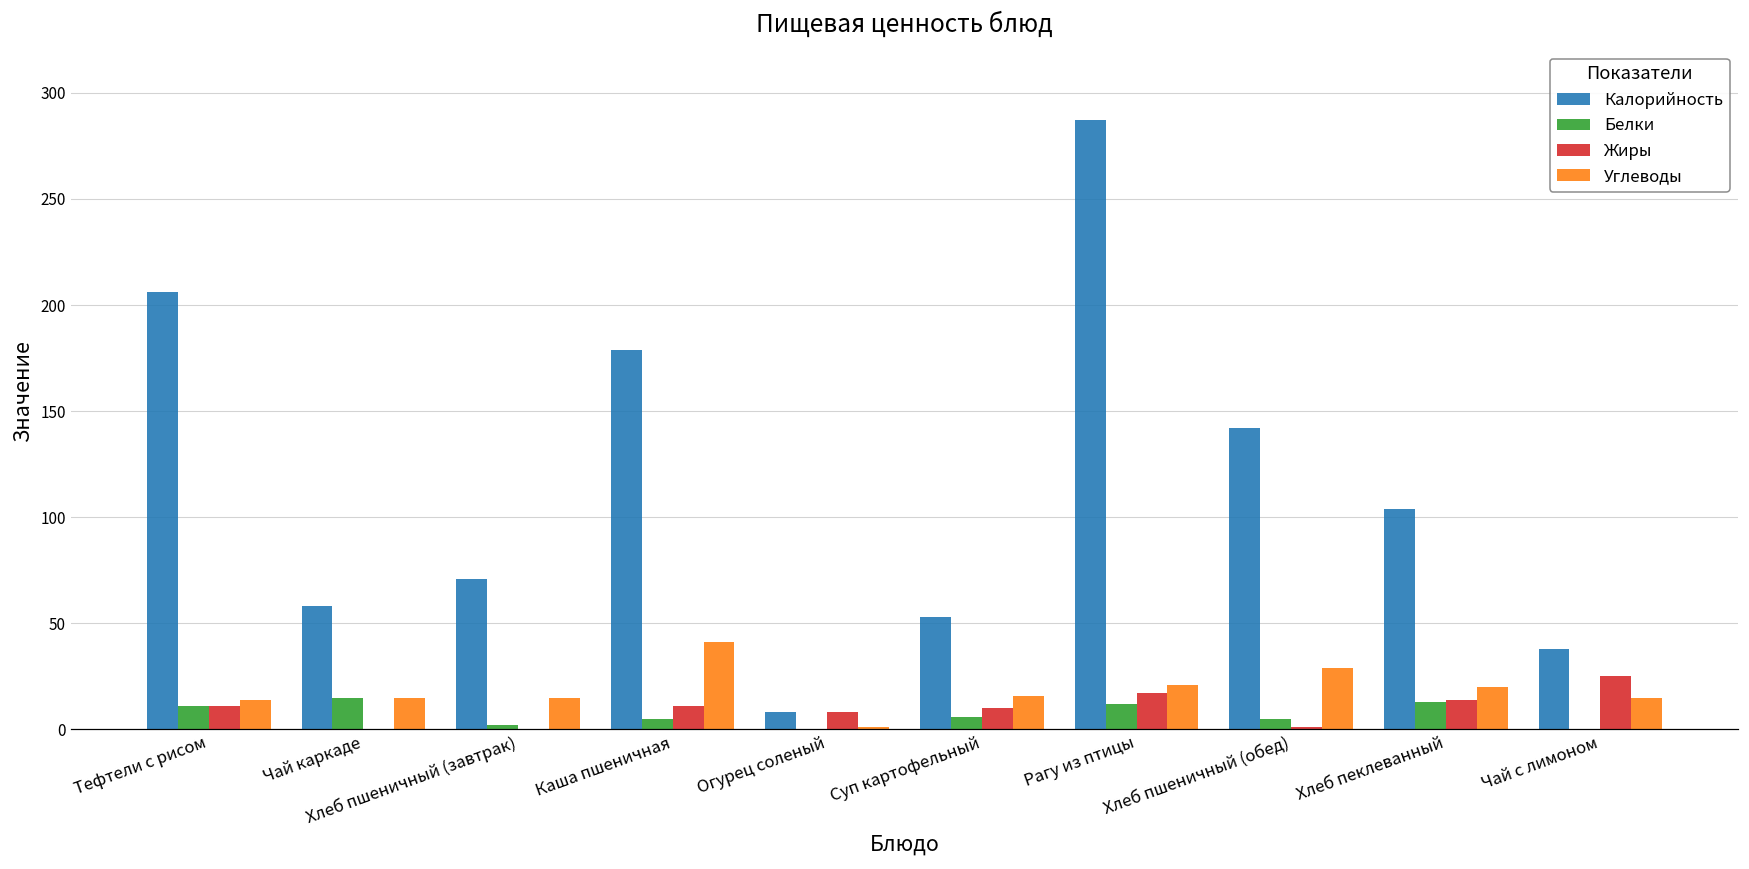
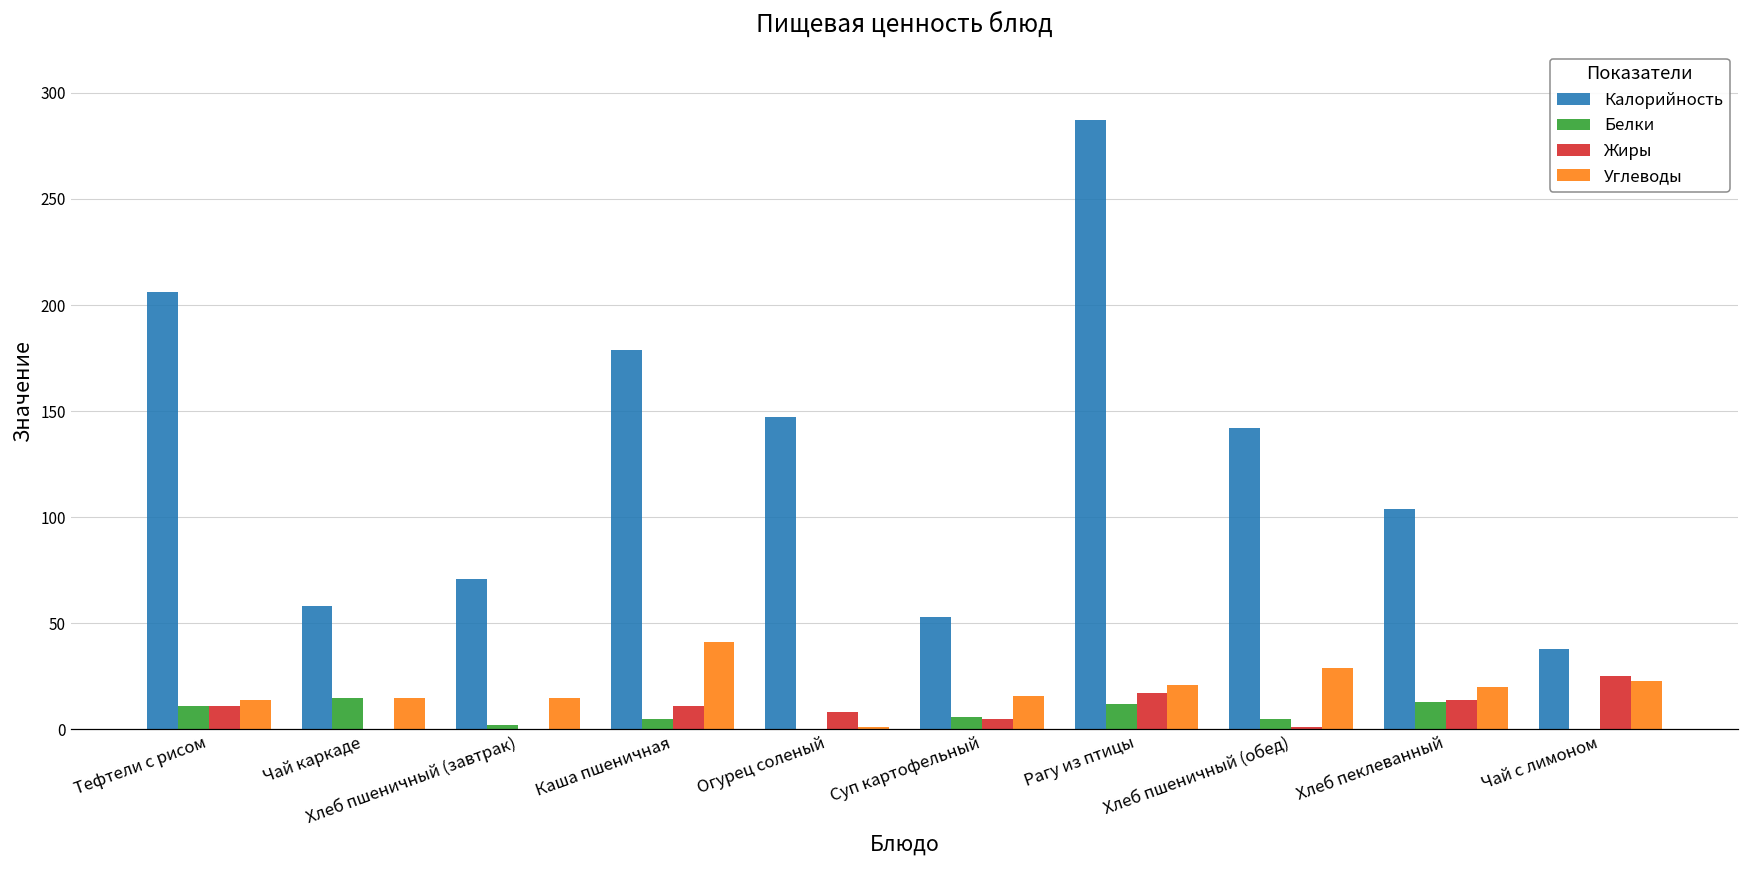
  {
    "Калорийность": {
      "Тефтели с рисом": 206,
      "Чай каркаде": 58,
      "Хлеб пшеничный (завтрак)": 71,
      "Каша пшеничная": 179,
-     "Огурец соленый": 8,
+     "Огурец соленый": 147,
      "Суп картофельный": 53,
      "Рагу из птицы": 287,
      "Хлеб пшеничный (обед)": 142,
      "Хлеб пеклеванный": 104,
      "Чай с лимоном": 38
    },
    "Белки": {
      "Тефтели с рисом": 11,
      "Чай каркаде": 15,
      "Хлеб пшеничный (завтрак)": 2,
      "Каша пшеничная": 5,
      "Огурец соленый": 0,
      "Суп картофельный": 6,
      "Рагу из птицы": 12,
      "Хлеб пшеничный (обед)": 5,
      "Хлеб пеклеванный": 13,
      "Чай с лимоном": 0
    },
    "Жиры": {
      "Тефтели с рисом": 11,
      "Чай каркаде": 0,
      "Хлеб пшеничный (завтрак)": 0,
      "Каша пшеничная": 11,
      "Огурец соленый": 8,
-     "Суп картофельный": 10,
+     "Суп картофельный": 5,
      "Рагу из птицы": 17,
      "Хлеб пеклеванный": 14,
      "Чай с лимоном": 25
    },
    "Углеводы": {
      "Тефтели с рисом": 14,
      "Чай каркаде": 15,
      "Хлеб пшеничный (завтрак)": 15,
      "Каша пшеничная": 41,
      "Суп картофельный": 16,
      "Рагу из птицы": 21,
      "Хлеб пшеничный (обед)": 29,
      "Хлеб пеклеванный": 20,
-     "Чай с лимоном": 15
+     "Чай с лимоном": 23
    }
  }
